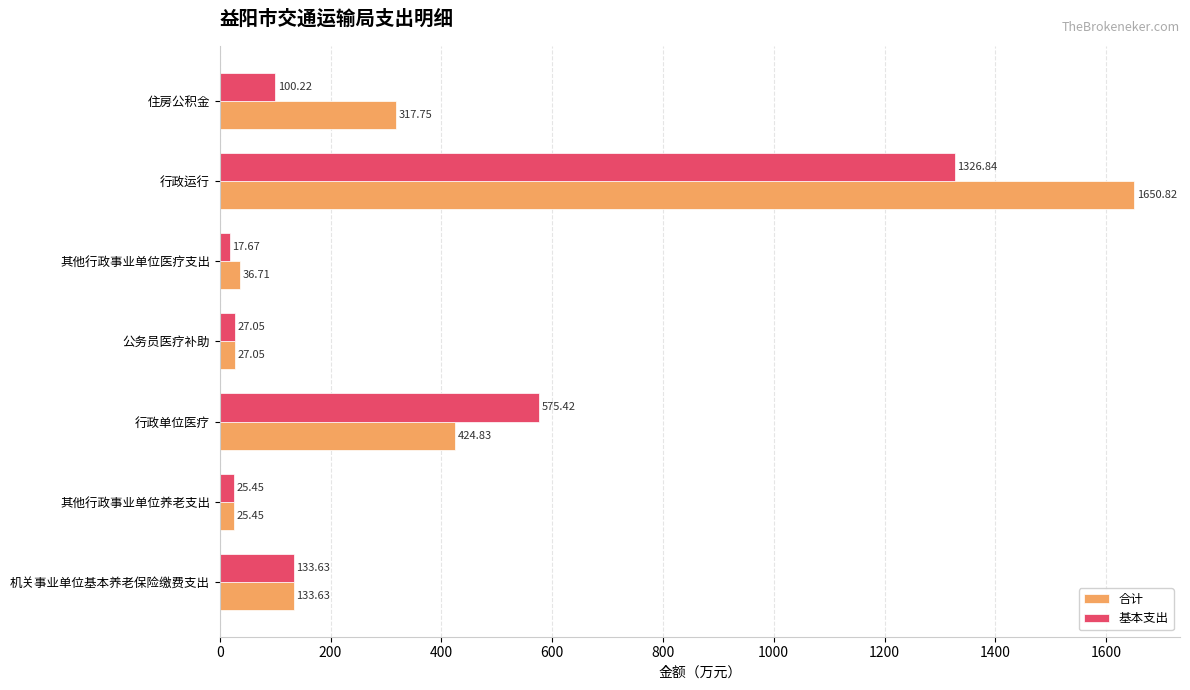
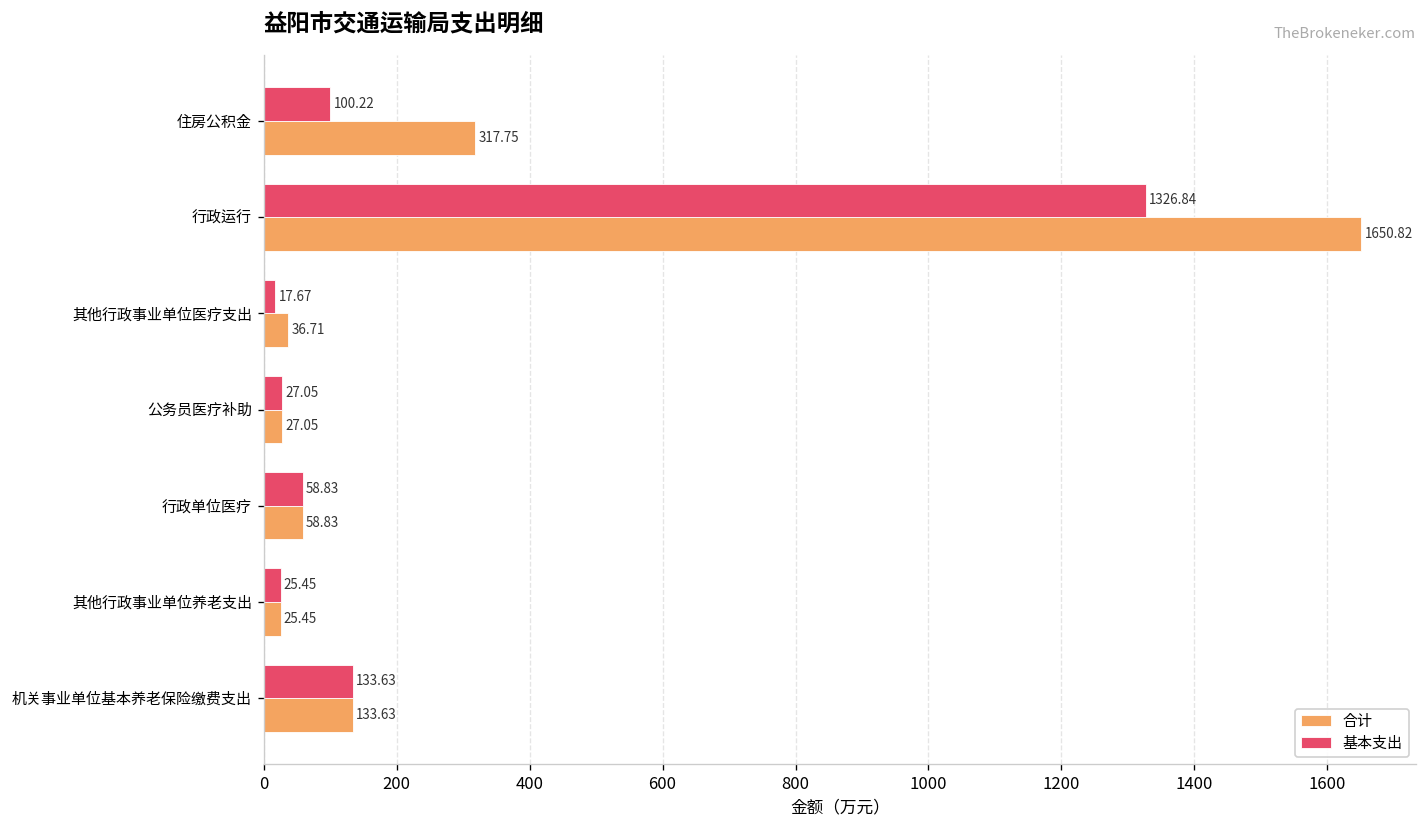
  {
    "合计": {
      "住房公积金": 317.75,
      "行政运行": 1650.82,
      "其他行政事业单位医疗支出": 36.71,
      "公务员医疗补助": 27.05,
-     "行政单位医疗": 424.83,
+     "行政单位医疗": 58.83,
      "其他行政事业单位养老支出": 25.45,
      "机关事业单位基本养老保险缴费支出": 133.63
    },
    "基本支出": {
      "住房公积金": 100.22,
      "行政运行": 1326.84,
      "其他行政事业单位医疗支出": 17.67,
      "公务员医疗补助": 27.05,
-     "行政单位医疗": 575.42,
+     "行政单位医疗": 58.83,
      "其他行政事业单位养老支出": 25.45,
      "机关事业单位基本养老保险缴费支出": 133.63
    }
  }
